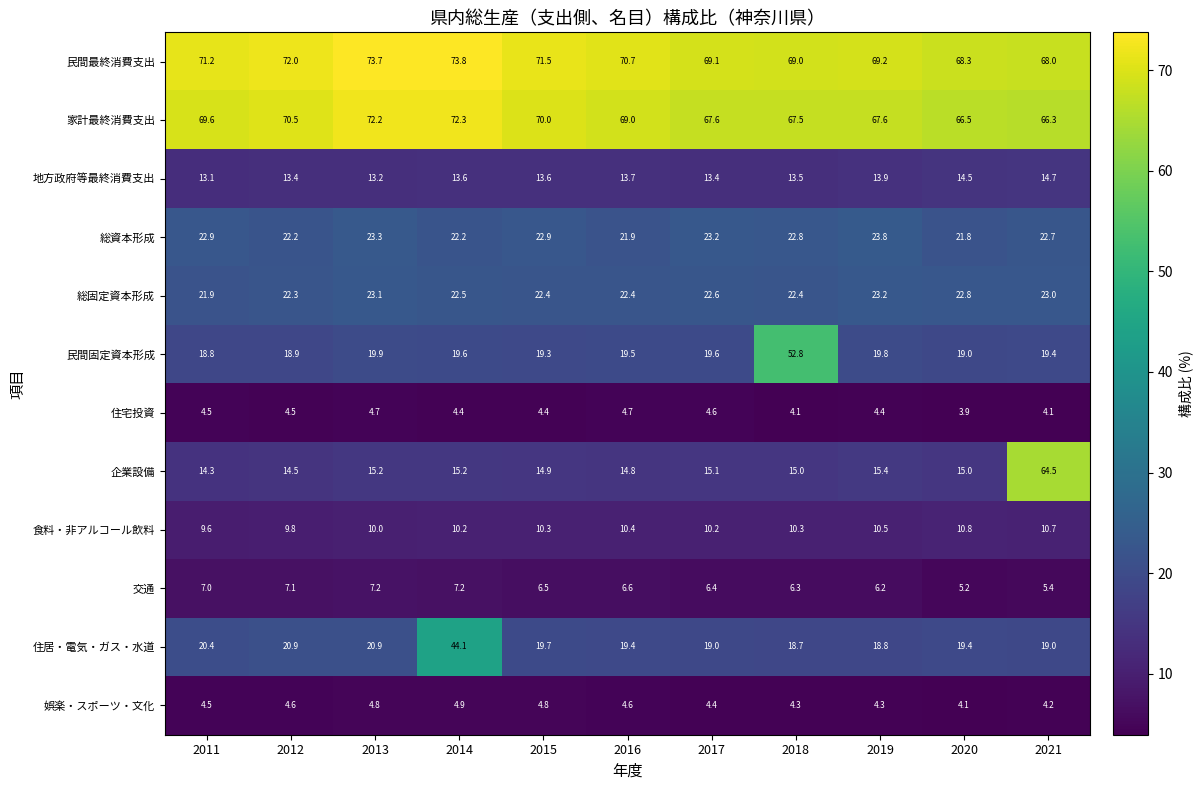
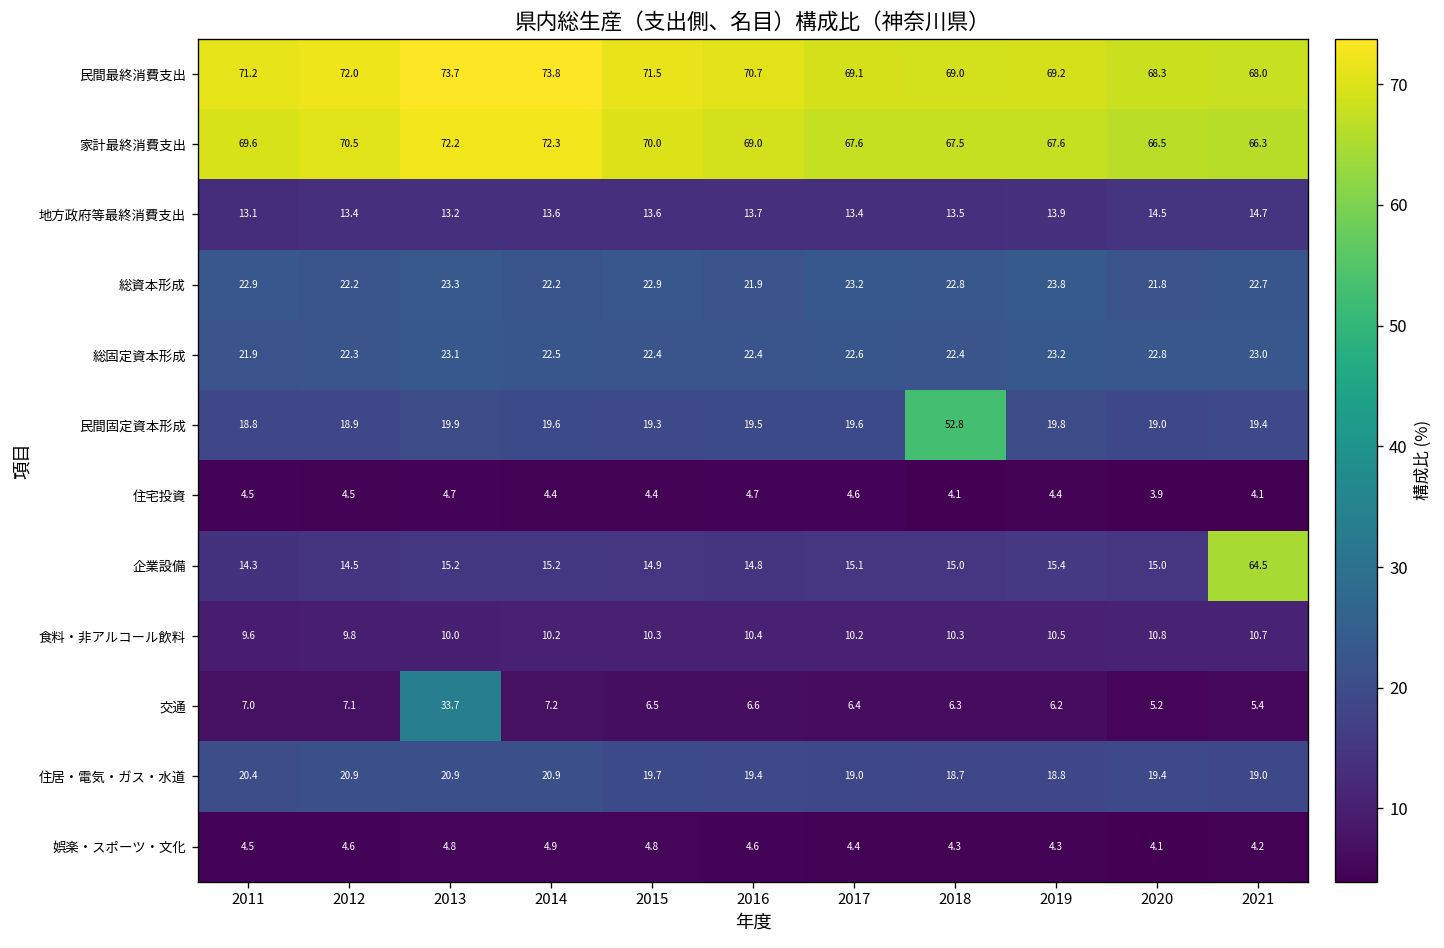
  {
    "民間最終消費支出": {
      "2011": 71.2,
      "2012": 72.0,
      "2013": 73.7,
      "2014": 73.8,
      "2015": 71.5,
      "2016": 70.7,
      "2017": 69.1,
      "2018": 69.0,
      "2019": 69.2,
      "2020": 68.3,
      "2021": 68.0
    },
    "家計最終消費支出": {
      "2011": 69.6,
      "2012": 70.5,
      "2013": 72.2,
      "2014": 72.3,
      "2015": 70.0,
      "2016": 69.0,
      "2017": 67.6,
      "2018": 67.5,
      "2019": 67.6,
      "2020": 66.5,
      "2021": 66.3
    },
    "地方政府等最終消費支出": {
      "2011": 13.1,
      "2012": 13.4,
      "2013": 13.2,
      "2014": 13.6,
      "2015": 13.6,
      "2016": 13.7,
      "2017": 13.4,
      "2018": 13.5,
      "2019": 13.9,
      "2020": 14.5,
      "2021": 14.7
    },
    "総資本形成": {
      "2011": 22.9,
      "2012": 22.2,
      "2013": 23.3,
      "2014": 22.2,
      "2015": 22.9,
      "2016": 21.9,
      "2017": 23.2,
      "2018": 22.8,
      "2019": 23.8,
      "2020": 21.8,
      "2021": 22.7
    },
    "総固定資本形成": {
      "2011": 21.9,
      "2012": 22.3,
      "2013": 23.1,
      "2014": 22.5,
      "2015": 22.4,
      "2016": 22.4,
      "2017": 22.6,
      "2018": 22.4,
      "2019": 23.2,
      "2020": 22.8,
      "2021": 23.0
    },
    "民間固定資本形成": {
      "2011": 18.8,
      "2012": 18.9,
      "2013": 19.9,
      "2014": 19.6,
      "2015": 19.3,
      "2016": 19.5,
      "2017": 19.6,
      "2018": 52.8,
      "2019": 19.8,
      "2020": 19.0,
      "2021": 19.4
    },
    "住宅投資": {
      "2011": 4.5,
      "2012": 4.5,
      "2013": 4.7,
      "2014": 4.4,
      "2015": 4.4,
      "2016": 4.7,
      "2017": 4.6,
      "2018": 4.1,
      "2019": 4.4,
      "2020": 3.9,
      "2021": 4.1
    },
    "企業設備": {
      "2011": 14.3,
      "2012": 14.5,
      "2013": 15.2,
      "2014": 15.2,
      "2015": 14.9,
      "2016": 14.8,
      "2017": 15.1,
      "2018": 15.0,
      "2019": 15.4,
      "2020": 15.0,
      "2021": 64.5
    },
    "食料・非アルコール飲料": {
      "2011": 9.6,
      "2012": 9.8,
      "2013": 10.0,
      "2014": 10.2,
      "2015": 10.3,
      "2016": 10.4,
      "2017": 10.2,
      "2018": 10.3,
      "2019": 10.5,
      "2020": 10.8,
      "2021": 10.7
    },
    "交通": {
      "2011": 7.0,
      "2012": 7.1,
-     "2013": 7.2,
+     "2013": 33.7,
      "2014": 7.2,
      "2015": 6.5,
      "2016": 6.6,
      "2017": 6.4,
      "2018": 6.3,
      "2019": 6.2,
      "2020": 5.2,
      "2021": 5.4
    },
    "住居・電気・ガス・水道": {
      "2011": 20.4,
      "2012": 20.9,
      "2013": 20.9,
-     "2014": 44.1,
+     "2014": 20.9,
      "2015": 19.7,
      "2016": 19.4,
      "2017": 19.0,
      "2018": 18.7,
      "2019": 18.8,
      "2020": 19.4,
      "2021": 19.0
    },
    "娯楽・スポーツ・文化": {
      "2011": 4.5,
      "2012": 4.6,
      "2013": 4.8,
      "2014": 4.9,
      "2015": 4.8,
      "2016": 4.6,
      "2017": 4.4,
      "2018": 4.3,
      "2019": 4.3,
      "2020": 4.1,
      "2021": 4.2
    }
  }
